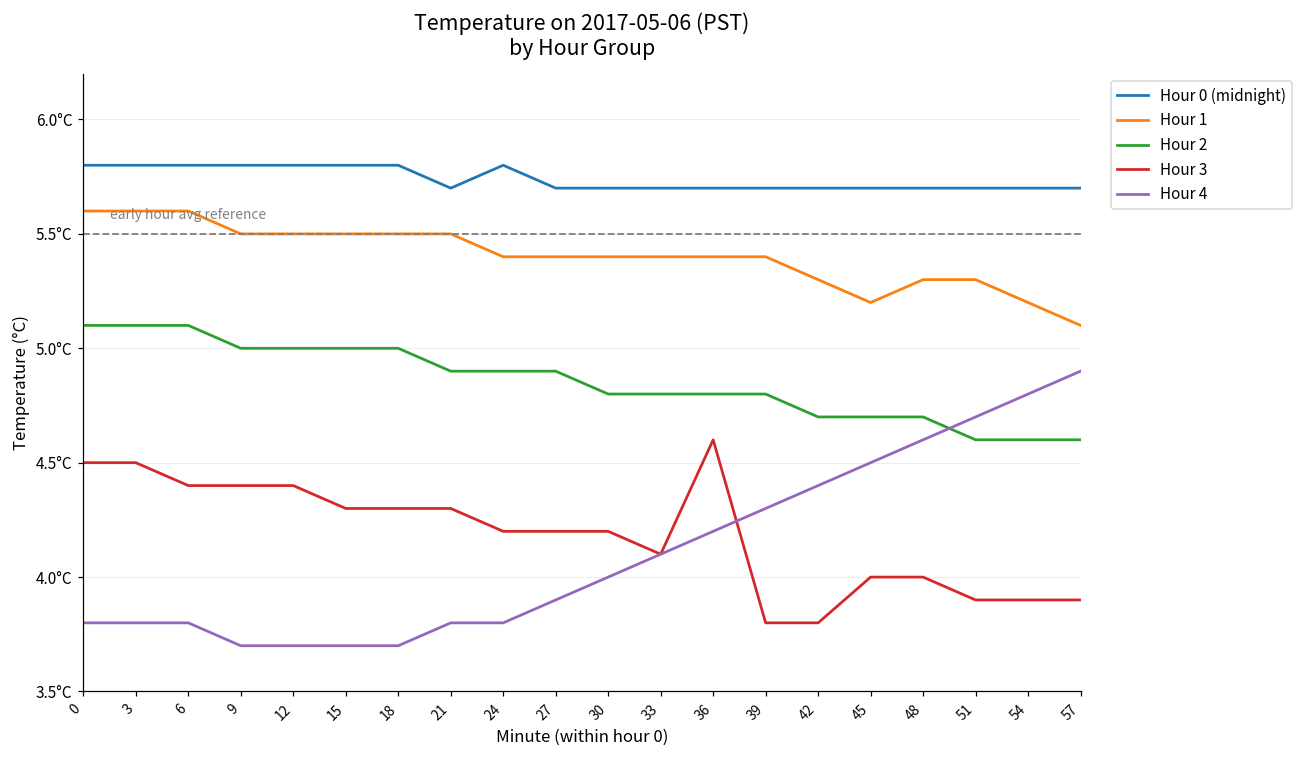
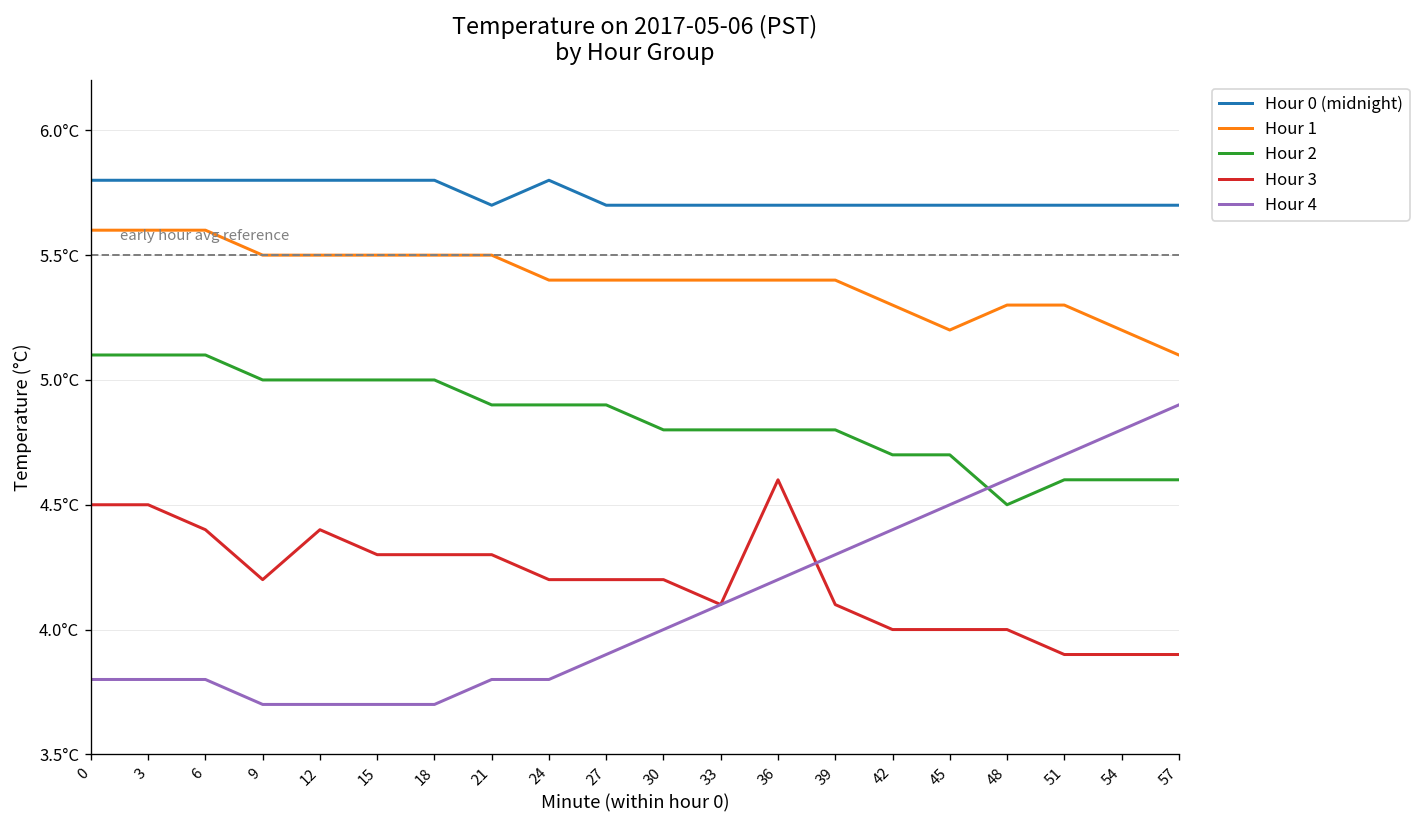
  {
    "Hour 0 (midnight)": {
      "0": "5.8°C",
      "3": "5.8°C",
      "6": "5.8°C",
      "9": "5.8°C",
      "12": "5.8°C",
      "15": "5.8°C",
      "18": "5.8°C",
      "21": "5.7°C",
      "24": "5.8°C",
      "27": "5.7°C",
      "30": "5.7°C",
      "33": "5.7°C",
      "36": "5.7°C",
      "39": "5.7°C",
      "42": "5.7°C",
      "45": "5.7°C",
      "48": "5.7°C",
      "51": "5.7°C",
      "54": "5.7°C",
      "57": "5.7°C"
    },
    "Hour 1": {
      "0": "5.6°C",
      "3": "5.6°C",
      "6": "5.6°C",
      "9": "5.5°C",
      "12": "5.5°C",
      "15": "5.5°C",
      "18": "5.5°C",
      "21": "5.5°C",
      "24": "5.4°C",
      "27": "5.4°C",
      "30": "5.4°C",
      "33": "5.4°C",
      "36": "5.4°C",
      "39": "5.4°C",
      "42": "5.3°C",
      "45": "5.2°C",
      "48": "5.3°C",
      "51": "5.3°C",
      "54": "5.2°C",
      "57": "5.1°C"
    },
    "Hour 2": {
      "0": "5.1°C",
      "3": "5.1°C",
      "6": "5.1°C",
      "9": "5.0°C",
      "12": "5.0°C",
      "15": "5.0°C",
      "18": "5.0°C",
      "21": "4.9°C",
      "24": "4.9°C",
      "27": "4.9°C",
      "30": "4.8°C",
      "33": "4.8°C",
      "36": "4.8°C",
      "39": "4.8°C",
      "42": "4.7°C",
      "45": "4.7°C",
-     "48": "4.7°C",
+     "48": "4.5°C",
      "51": "4.6°C",
      "54": "4.6°C",
      "57": "4.6°C"
    },
    "Hour 3": {
      "0": "4.5°C",
      "3": "4.5°C",
      "6": "4.4°C",
-     "9": "4.4°C",
+     "9": "4.2°C",
      "12": "4.4°C",
      "15": "4.3°C",
      "18": "4.3°C",
      "21": "4.3°C",
      "24": "4.2°C",
      "27": "4.2°C",
      "30": "4.2°C",
      "36": "4.6°C",
-     "39": "3.8°C",
-     "42": "3.8°C",
+     "39": "4.1°C",
+     "42": "4.0°C",
      "45": "4.0°C",
      "48": "4.0°C",
      "51": "3.9°C",
      "54": "3.9°C",
      "57": "3.9°C"
    },
    "Hour 4": {
      "0": "3.8°C",
      "3": "3.8°C",
      "6": "3.8°C",
      "9": "3.7°C",
      "12": "3.7°C",
      "15": "3.7°C",
      "18": "3.7°C",
      "21": "3.8°C",
      "24": "3.8°C",
      "27": "3.9°C",
      "30": "4.0°C",
      "36": "4.2°C",
      "39": "4.3°C",
      "42": "4.4°C",
      "45": "4.5°C",
      "48": "4.6°C",
      "51": "4.7°C",
      "54": "4.8°C",
      "57": "4.9°C"
    }
  }
